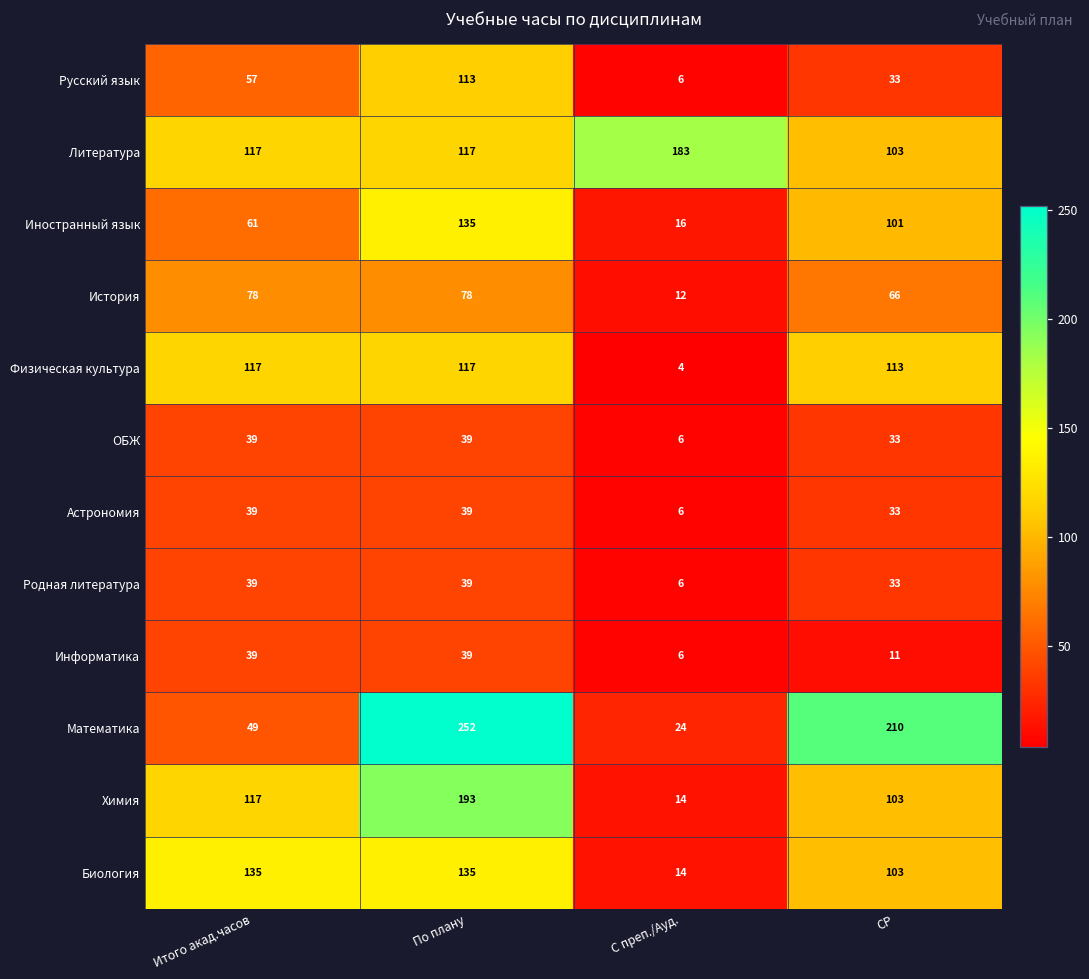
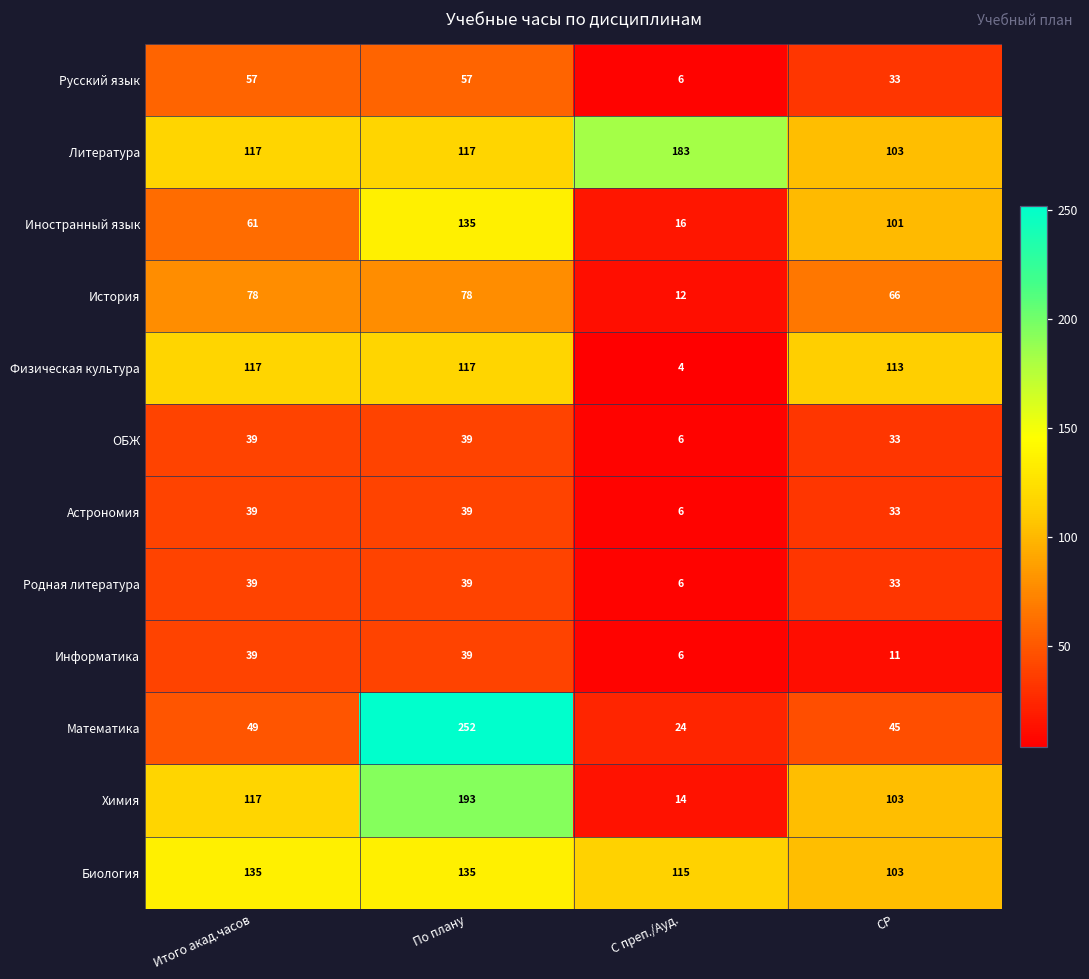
  {
    "Русский язык": {
      "Итого акад.часов": 57,
-     "По плану": 113,
+     "По плану": 57,
      "С преп./Ауд.": 6,
      "СР": 33
    },
    "Литература": {
      "Итого акад.часов": 117,
      "По плану": 117,
      "С преп./Ауд.": 183,
      "СР": 103
    },
    "Иностранный язык": {
      "Итого акад.часов": 61,
      "По плану": 135,
      "С преп./Ауд.": 16,
      "СР": 101
    },
    "История": {
      "Итого акад.часов": 78,
      "По плану": 78,
      "С преп./Ауд.": 12,
      "СР": 66
    },
    "Физическая культура": {
      "Итого акад.часов": 117,
      "По плану": 117,
      "С преп./Ауд.": 4,
      "СР": 113
    },
    "ОБЖ": {
      "Итого акад.часов": 39,
      "По плану": 39,
      "С преп./Ауд.": 6,
      "СР": 33
    },
    "Астрономия": {
      "Итого акад.часов": 39,
      "По плану": 39,
      "С преп./Ауд.": 6,
      "СР": 33
    },
    "Родная литература": {
      "Итого акад.часов": 39,
      "По плану": 39,
      "С преп./Ауд.": 6,
      "СР": 33
    },
    "Информатика": {
      "Итого акад.часов": 39,
      "По плану": 39,
      "С преп./Ауд.": 6,
      "СР": 11
    },
    "Математика": {
      "Итого акад.часов": 49,
      "По плану": 252,
      "С преп./Ауд.": 24,
-     "СР": 210
+     "СР": 45
    },
    "Химия": {
      "Итого акад.часов": 117,
      "По плану": 193,
      "С преп./Ауд.": 14,
      "СР": 103
    },
    "Биология": {
      "Итого акад.часов": 135,
      "По плану": 135,
-     "С преп./Ауд.": 14,
+     "С преп./Ауд.": 115,
      "СР": 103
    }
  }
